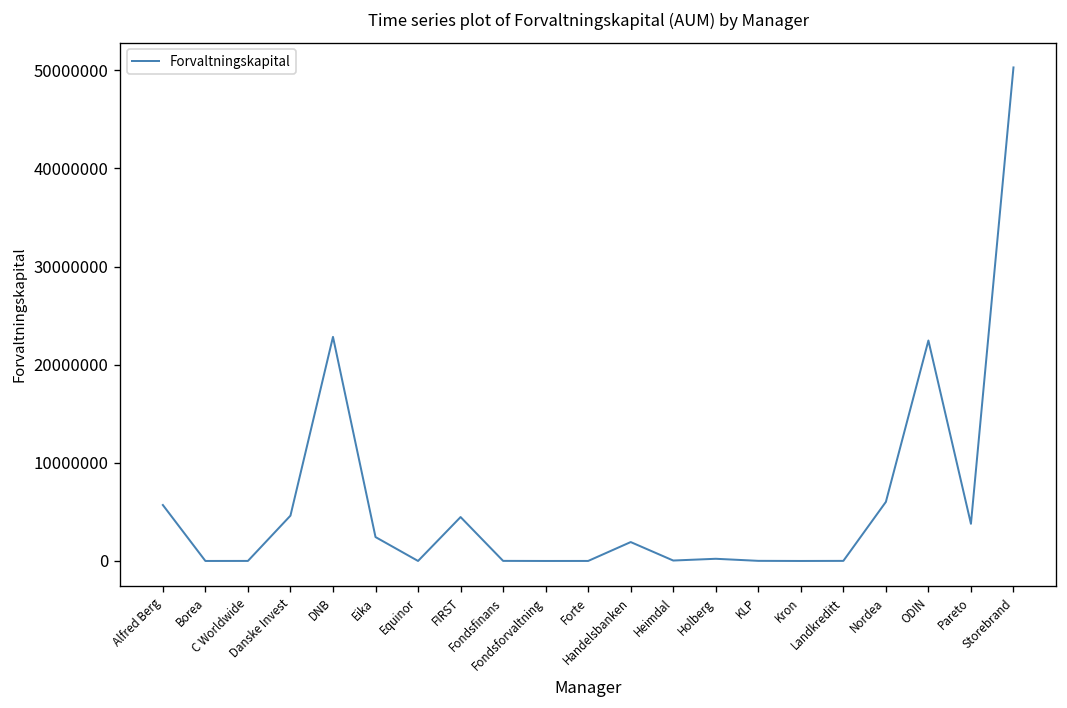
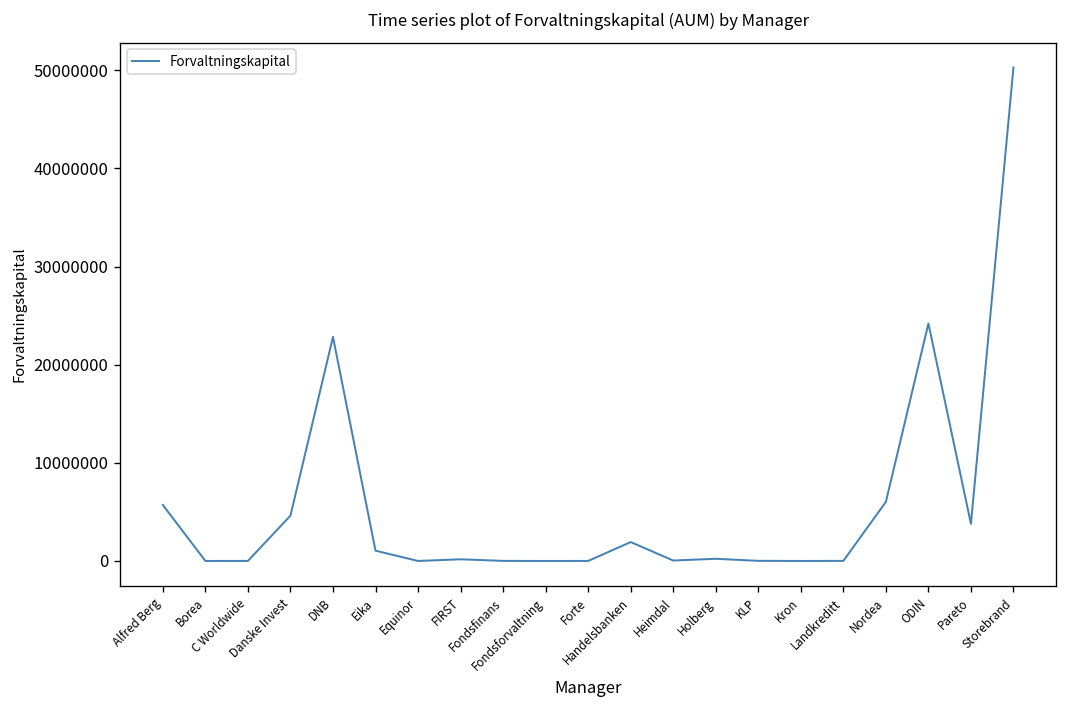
  {
    "Alfred Berg": 6000000,
    "Borea": 0,
    "C Worldwide": 0,
    "Danske Invest": 5000000,
    "DNB": 23000000,
-   "Eika": 2000000,
+   "Eika": 1000000,
    "Equinor": 0,
-   "FIRST": 4000000,
+   "FIRST": 0,
    "Fondsfinans": 0,
    "Fondsforvaltning": 0,
    "Forte": 0,
    "Handelsbanken": 2000000,
    "Heimdal": 0,
    "Holberg": 0,
    "KLP": 0,
    "Kron": 0,
    "Landkreditt": 0,
    "Nordea": 6000000,
-   "ODIN": 22000000,
+   "ODIN": 24000000,
    "Pareto": 4000000,
    "Storebrand": 50000000
  }
